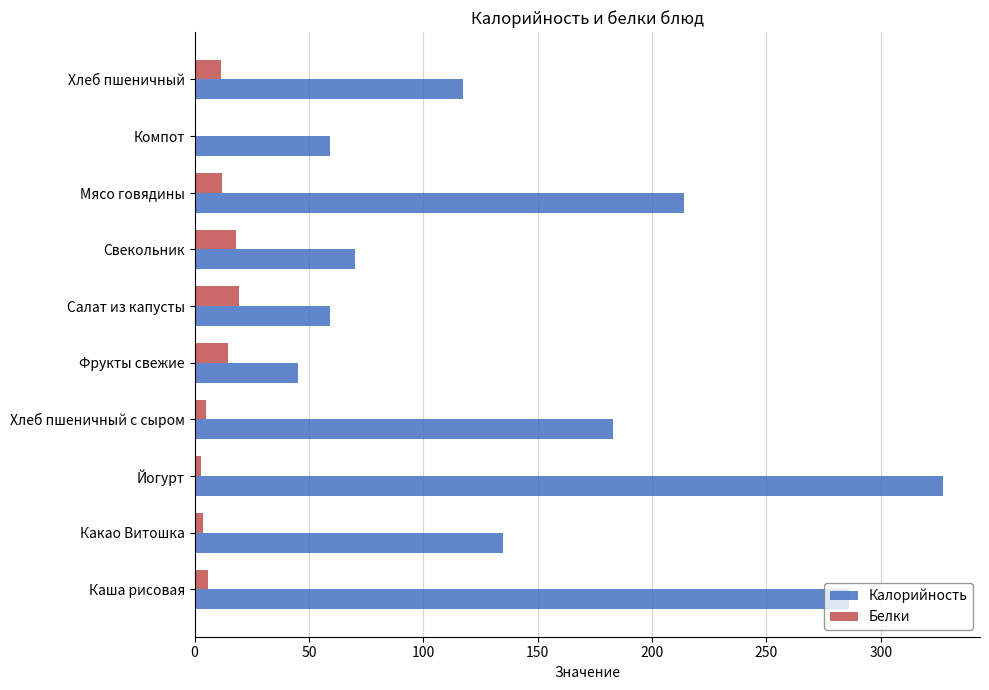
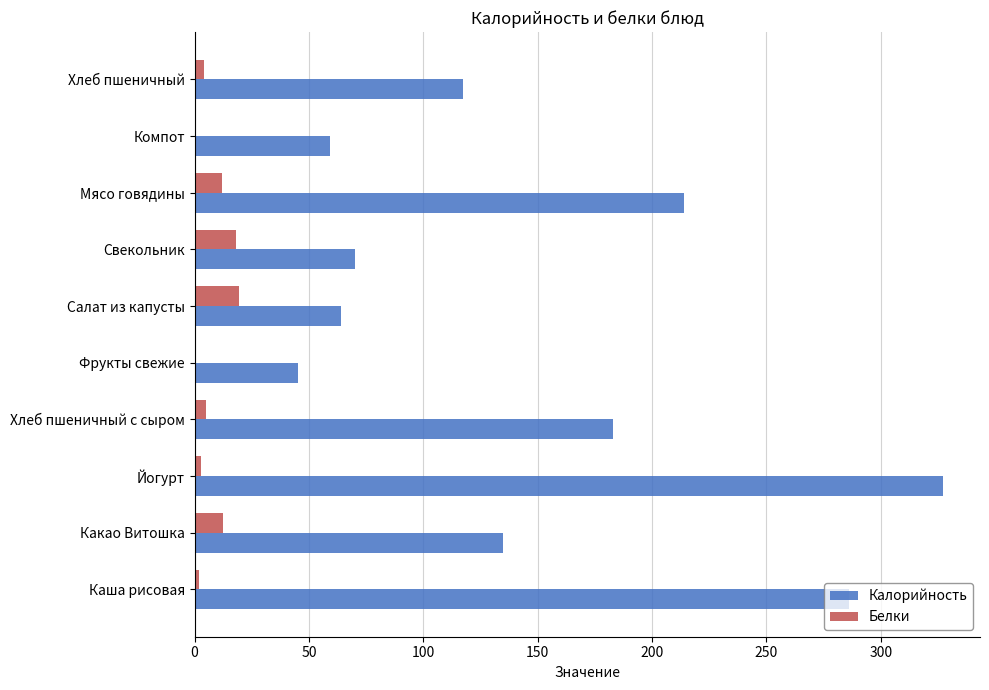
  {
    "Калорийность": {
      "Хлеб пшеничный": 118,
      "Компот": 59,
      "Мясо говядины": 214,
      "Свекольник": 70,
-     "Салат из капусты": 59,
+     "Салат из капусты": 64,
      "Фрукты свежие": 45,
      "Хлеб пшеничный с сыром": 183,
      "Йогурт": 327,
      "Какао Витошка": 135
    },
    "Белки": {
-     "Хлеб пшеничный": 11,
+     "Хлеб пшеничный": 4,
      "Мясо говядины": 12,
      "Свекольник": 18,
      "Салат из капусты": 20,
-     "Фрукты свежие": 15,
+     "Фрукты свежие": 1,
      "Хлеб пшеничный с сыром": 5,
      "Йогурт": 3,
-     "Какао Витошка": 4,
-     "Каша рисовая": 6
+     "Какао Витошка": 12,
+     "Каша рисовая": 2
    }
  }
